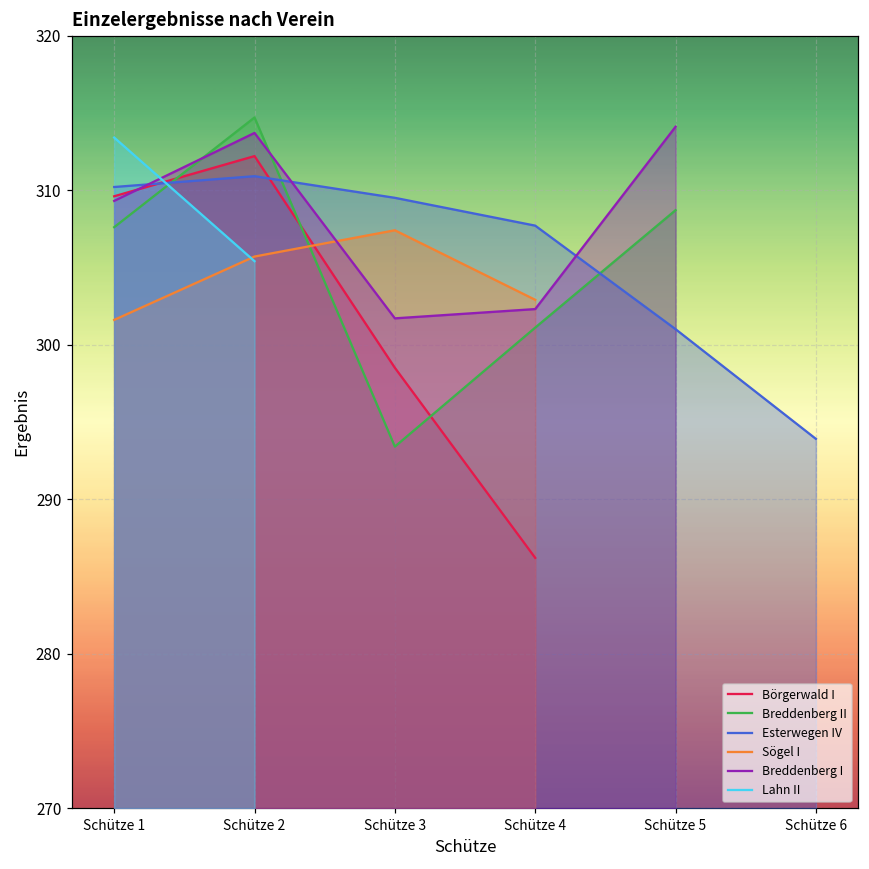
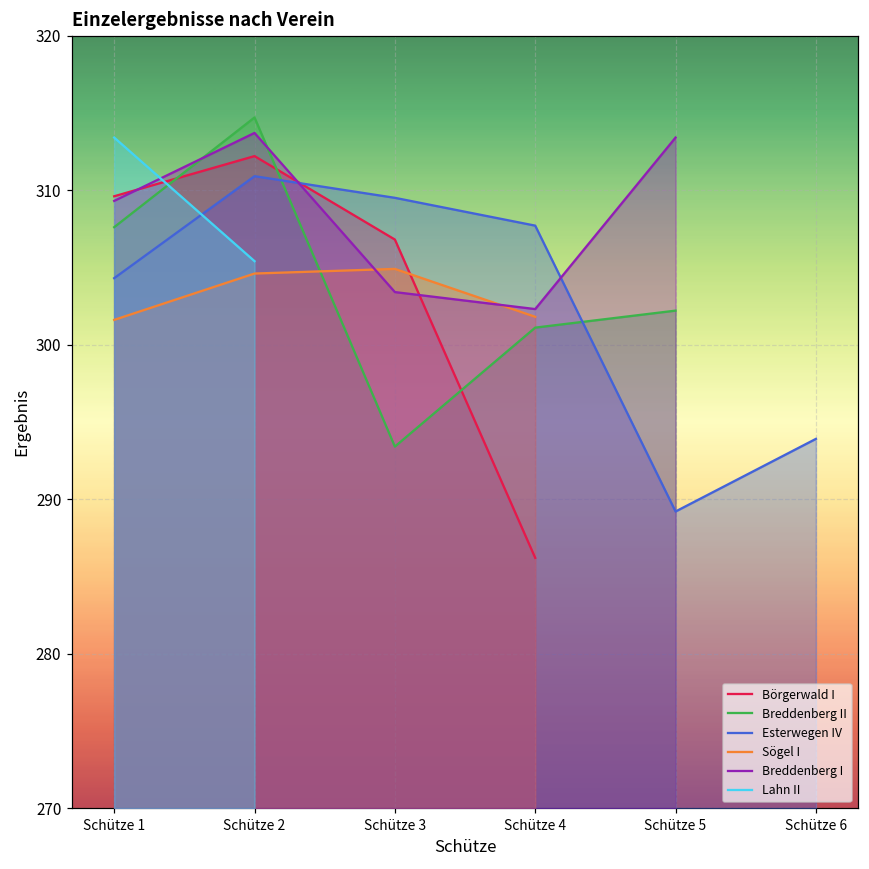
  {
    "Börgerwald I": {
      "Schütze 1": 309.6,
      "Schütze 2": 312.2,
-     "Schütze 3": 298.5,
+     "Schütze 3": 306.8,
      "Schütze 4": 286.2
    },
    "Breddenberg II": {
      "Schütze 1": 307.6,
      "Schütze 2": 314.7,
      "Schütze 3": 293.4,
      "Schütze 4": 301.1,
-     "Schütze 5": 308.7
+     "Schütze 5": 302.2
    },
    "Esterwegen IV": {
-     "Schütze 1": 310.2,
+     "Schütze 1": 304.3,
      "Schütze 2": 310.9,
      "Schütze 3": 309.5,
      "Schütze 4": 307.7,
-     "Schütze 5": 301.0,
+     "Schütze 5": 289.2,
      "Schütze 6": 293.9
    },
    "Sögel I": {
      "Schütze 1": 301.6,
-     "Schütze 2": 305.7,
-     "Schütze 3": 307.4,
-     "Schütze 4": 302.9
+     "Schütze 2": 304.6,
+     "Schütze 3": 304.9,
+     "Schütze 4": 301.8
    },
    "Breddenberg I": {
      "Schütze 1": 309.3,
      "Schütze 2": 313.7,
-     "Schütze 3": 301.7,
+     "Schütze 3": 303.4,
      "Schütze 4": 302.3,
-     "Schütze 5": 314.1
+     "Schütze 5": 313.4
    },
    "Lahn II": {
      "Schütze 1": 313.4,
      "Schütze 2": 305.4
    }
  }
